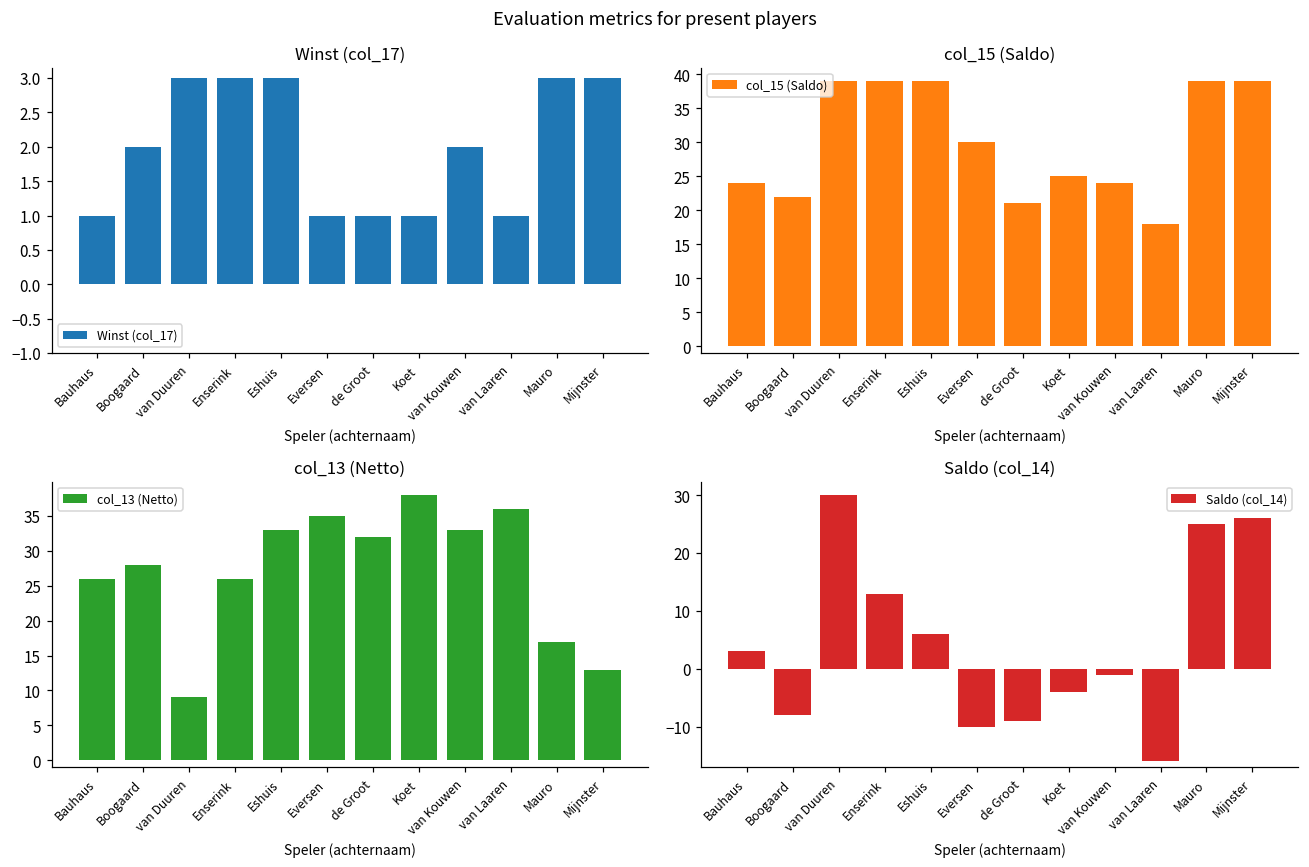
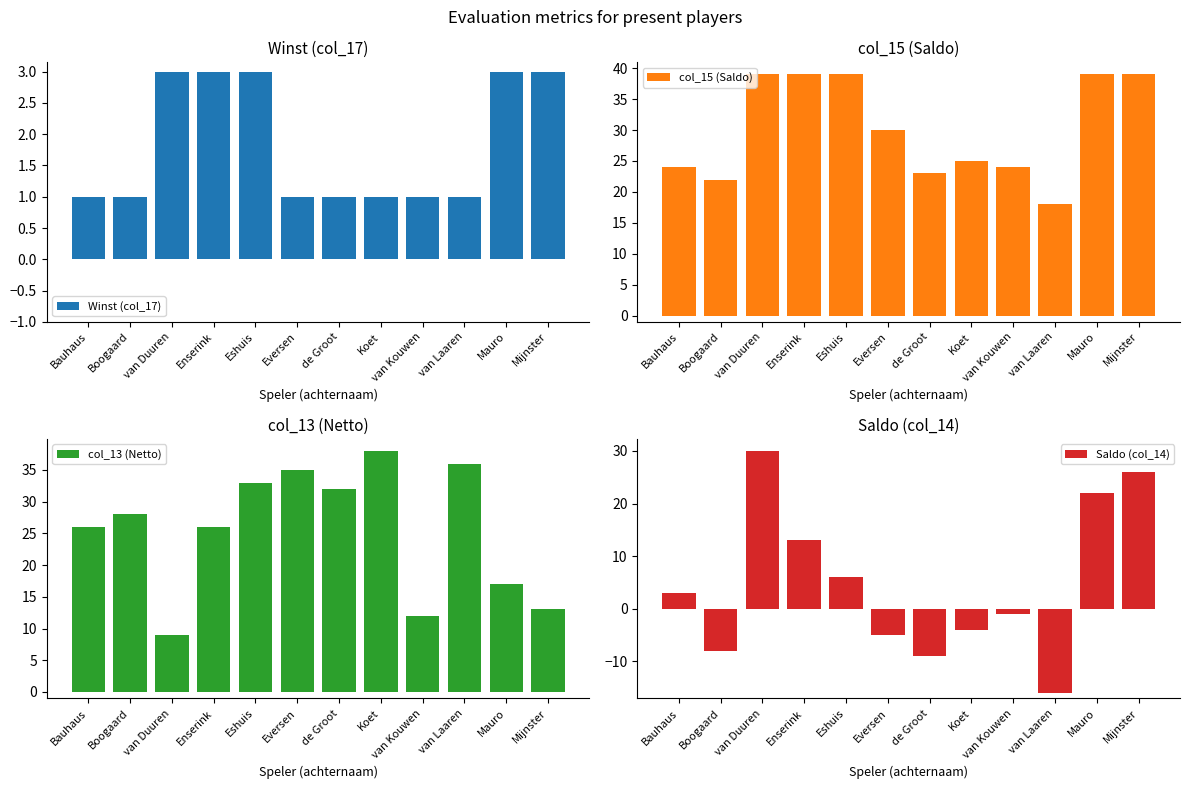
  {
    "Winst (col_17)": {
      "Bauhaus": 1,
-     "Boogaard": 2,
+     "Boogaard": 1,
      "van Duuren": 3,
      "Enserink": 3,
      "Eshuis": 3,
      "Eversen": 1,
      "de Groot": 1,
      "Koet": 1,
-     "van Kouwen": 2,
+     "van Kouwen": 1,
      "van Laaren": 1,
      "Mauro": 3,
      "Mijnster": 3
    },
    "col_15 (Saldo)": {
      "Bauhaus": 24,
      "Boogaard": 22,
      "van Duuren": 39,
      "Enserink": 39,
      "Eshuis": 39,
      "Eversen": 30,
-     "de Groot": 21,
+     "de Groot": 23,
      "Koet": 25,
      "van Kouwen": 24,
      "van Laaren": 18,
      "Mauro": 39,
      "Mijnster": 39
    },
    "col_13 (Netto)": {
      "Bauhaus": 26,
      "Boogaard": 28,
      "van Duuren": 9,
      "Enserink": 26,
      "Eshuis": 33,
      "Eversen": 35,
      "de Groot": 32,
      "Koet": 38,
-     "van Kouwen": 33,
+     "van Kouwen": 12,
      "van Laaren": 36,
      "Mauro": 17,
      "Mijnster": 13
    },
    "Saldo (col_14)": {
      "Bauhaus": 3,
      "Boogaard": -8,
      "van Duuren": 30,
      "Enserink": 13,
      "Eshuis": 6,
-     "Eversen": -10,
+     "Eversen": -5,
      "de Groot": -9,
      "Koet": -4,
      "van Kouwen": -1,
      "van Laaren": -16,
-     "Mauro": 25,
+     "Mauro": 22,
      "Mijnster": 26
    }
  }
